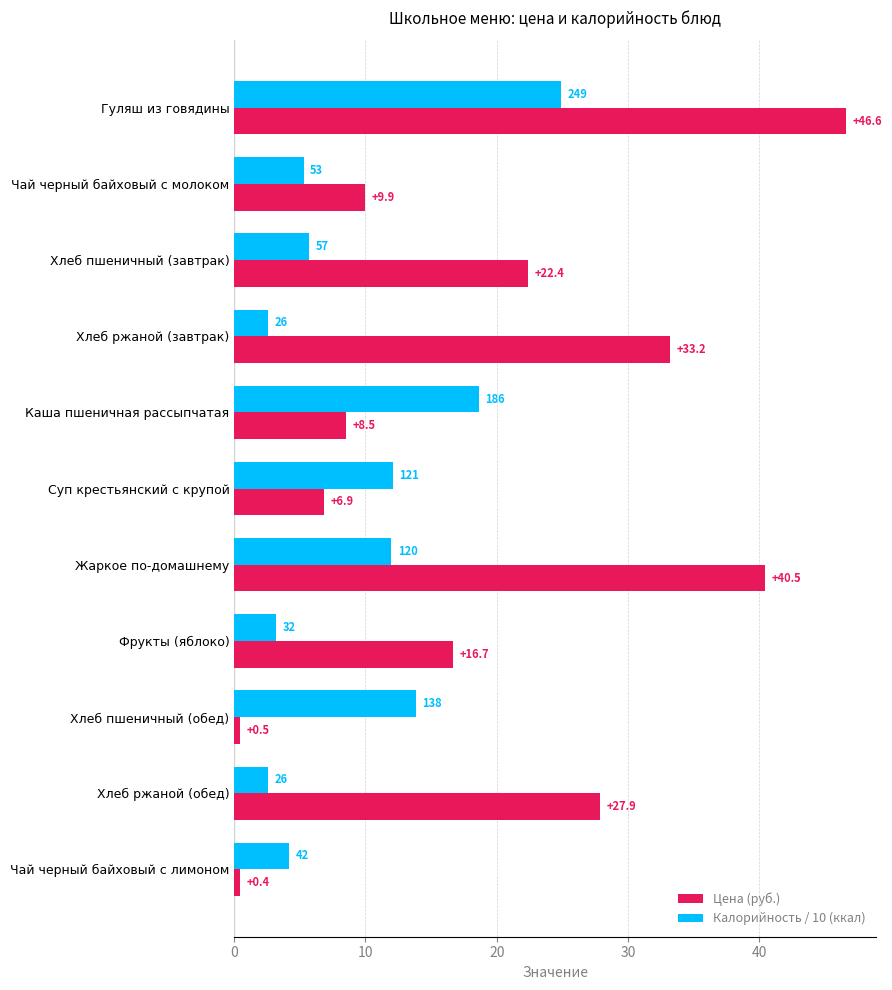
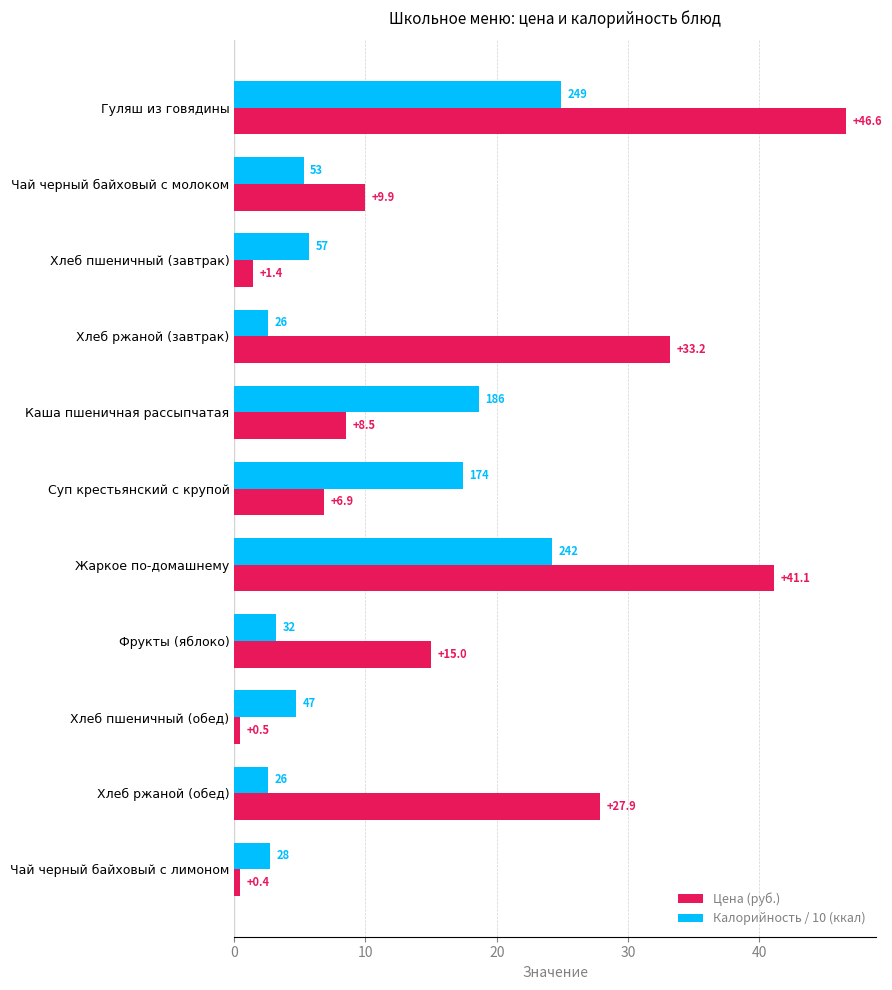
  {
    "Цена (руб.)": {
      "Гуляш из говядины": "+46.6",
      "Чай черный байховый с молоком": "+9.9",
-     "Хлеб пшеничный (завтрак)": "+22.4",
+     "Хлеб пшеничный (завтрак)": "+1.4",
      "Хлеб ржаной (завтрак)": "+33.2",
      "Каша пшеничная рассыпчатая": "+8.5",
      "Суп крестьянский с крупой": "+6.9",
-     "Жаркое по-домашнему": "+40.5",
-     "Фрукты (яблоко)": "+16.7",
+     "Жаркое по-домашнему": "+41.1",
+     "Фрукты (яблоко)": "+15.0",
      "Хлеб пшеничный (обед)": "+0.5",
      "Хлеб ржаной (обед)": "+27.9",
      "Чай черный байховый с лимоном": "+0.4"
    },
    "Калорийность / 10 (ккал)": {
-     "Суп крестьянский с крупой": "121",
-     "Жаркое по-домашнему": "120",
-     "Хлеб пшеничный (обед)": "138",
-     "Чай черный байховый с лимоном": "42"
+     "Суп крестьянский с крупой": "174",
+     "Жаркое по-домашнему": "242",
+     "Хлеб пшеничный (обед)": "47",
+     "Чай черный байховый с лимоном": "28"
    }
  }
